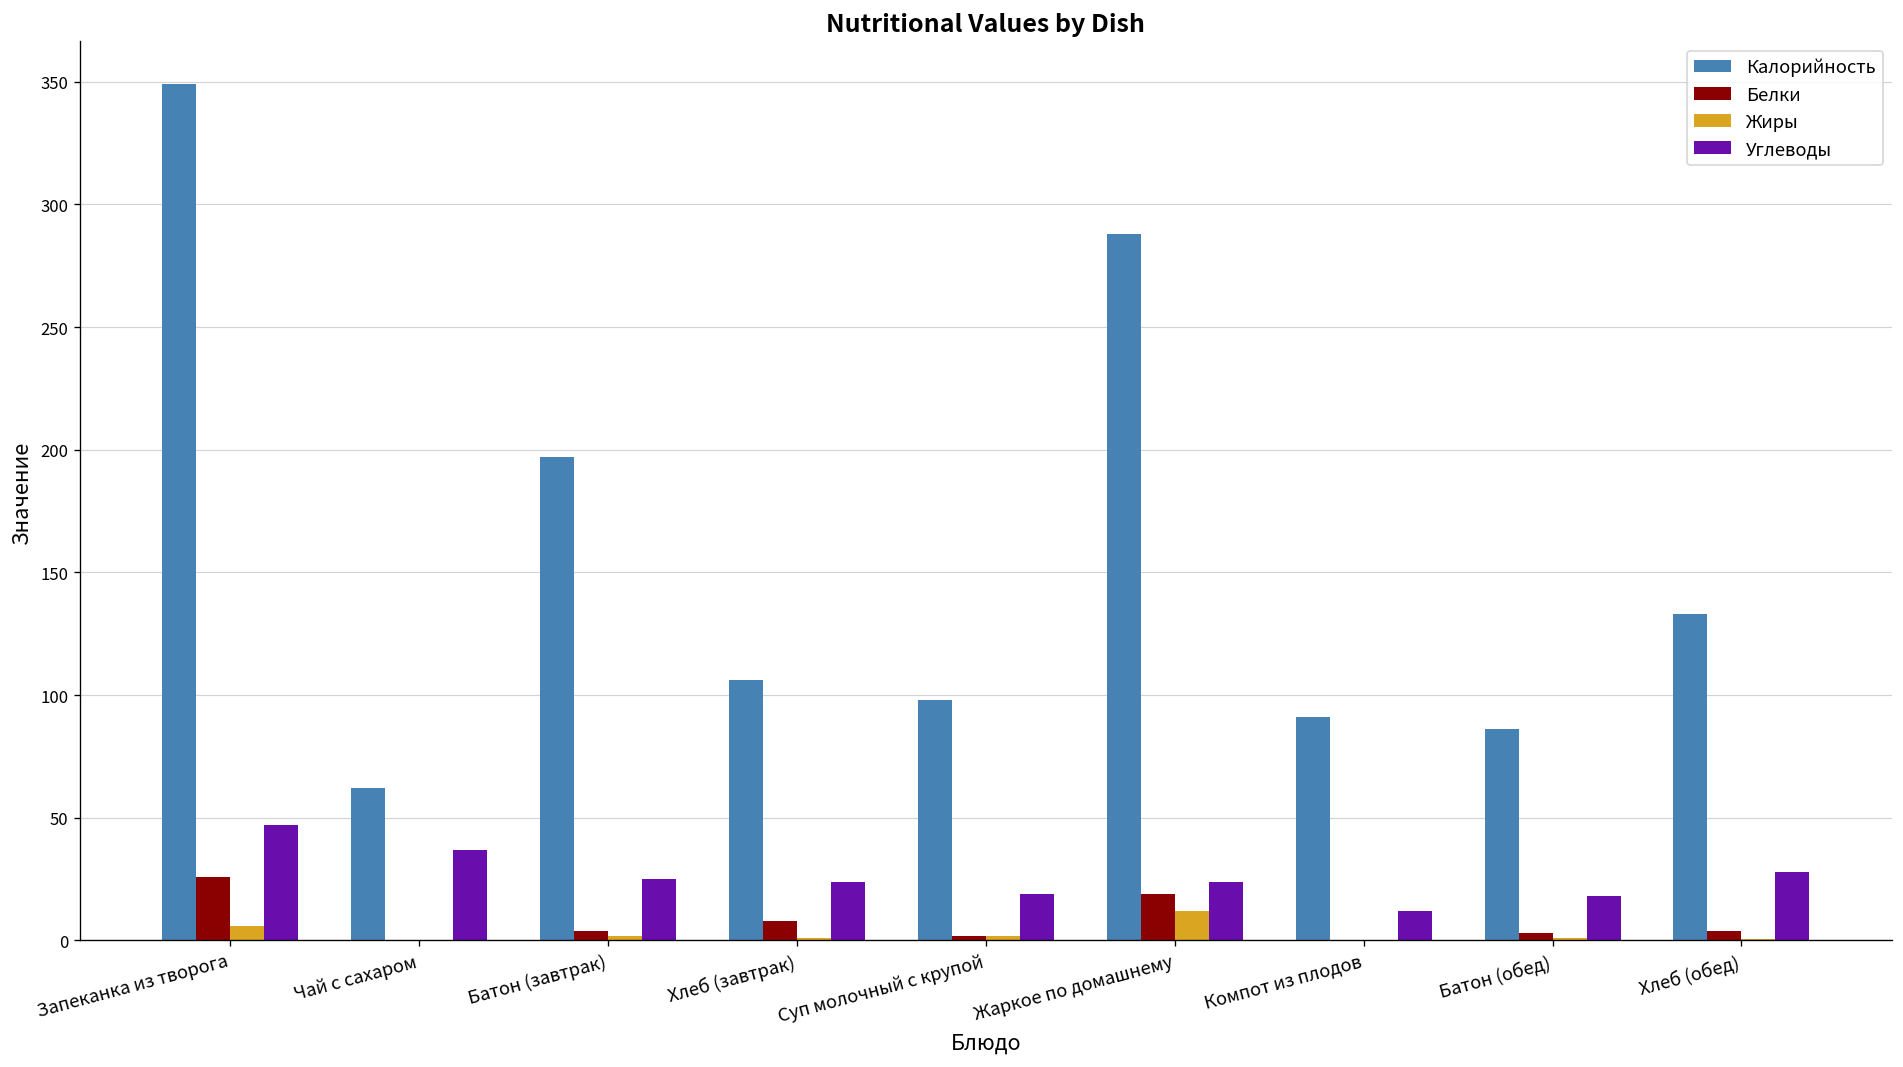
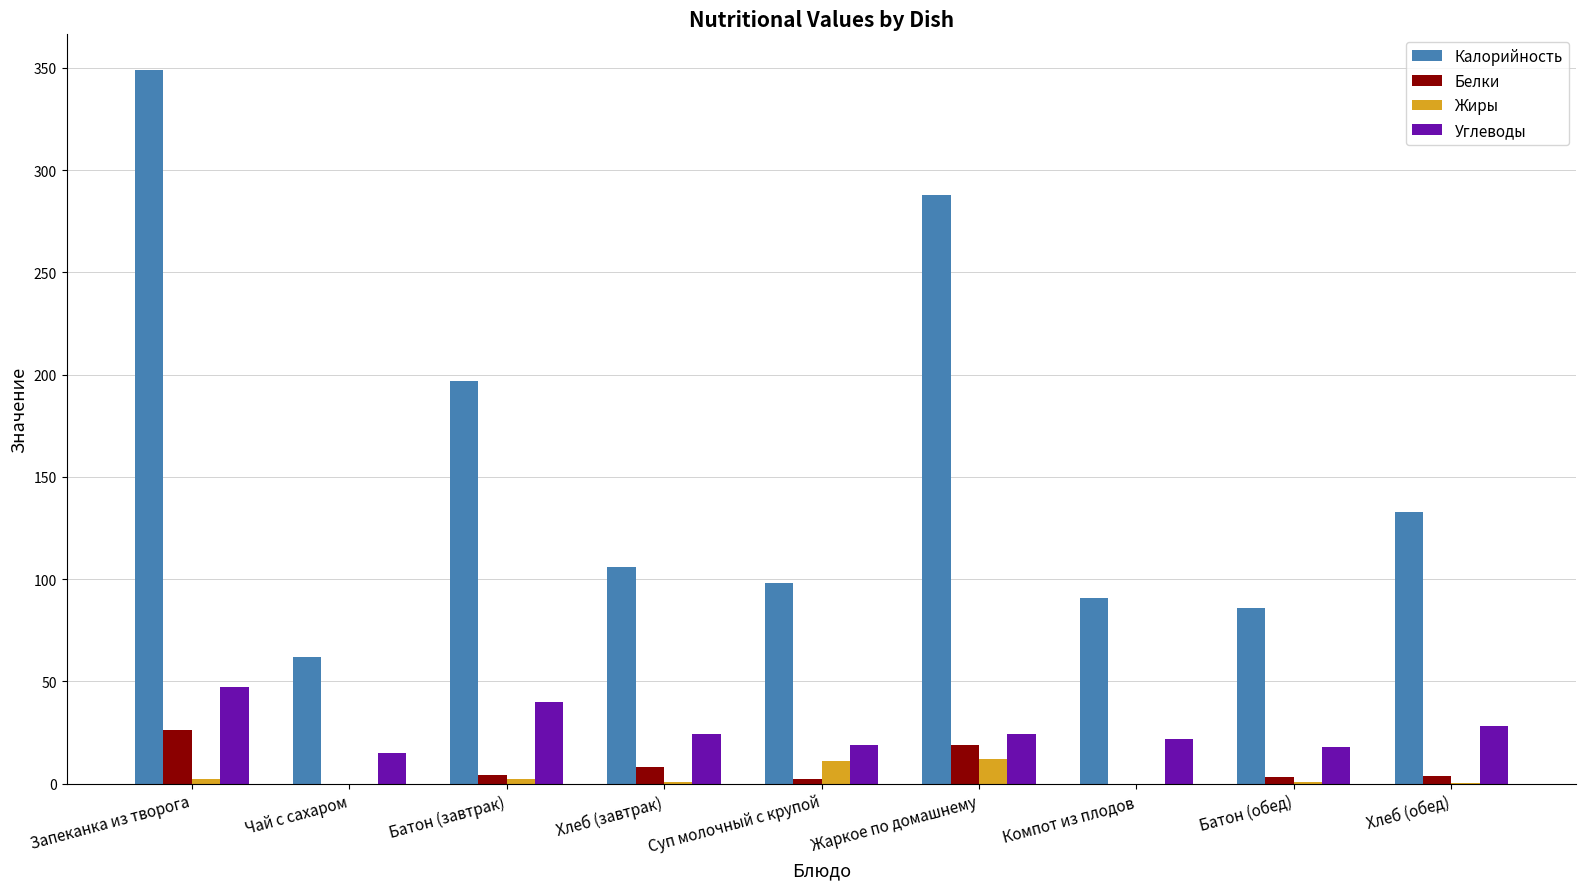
  {
    "Калорийность": {
      "Запеканка из творога": 349,
      "Чай с сахаром": 62,
      "Батон (завтрак)": 197,
      "Хлеб (завтрак)": 106,
      "Суп молочный с крупой": 98,
      "Жаркое по домашнему": 288,
      "Компот из плодов": 91,
      "Батон (обед)": 86,
      "Хлеб (обед)": 133
    },
    "Белки": {
      "Запеканка из творога": 26,
      "Чай с сахаром": 0,
      "Батон (завтрак)": 4,
      "Хлеб (завтрак)": 8,
      "Суп молочный с крупой": 2,
      "Жаркое по домашнему": 19,
      "Компот из плодов": 0,
      "Батон (обед)": 3,
      "Хлеб (обед)": 4
    },
    "Жиры": {
-     "Запеканка из творога": 6,
+     "Запеканка из творога": 2,
      "Чай с сахаром": 0,
      "Батон (завтрак)": 2,
-     "Суп молочный с крупой": 2,
+     "Суп молочный с крупой": 11,
      "Жаркое по домашнему": 12,
      "Компот из плодов": 0
    },
    "Углеводы": {
      "Запеканка из творога": 47,
-     "Чай с сахаром": 37,
-     "Батон (завтрак)": 25,
+     "Чай с сахаром": 15,
+     "Батон (завтрак)": 40,
      "Хлеб (завтрак)": 24,
      "Суп молочный с крупой": 19,
      "Жаркое по домашнему": 24,
-     "Компот из плодов": 12,
+     "Компот из плодов": 22,
      "Батон (обед)": 18,
      "Хлеб (обед)": 28
    }
  }
